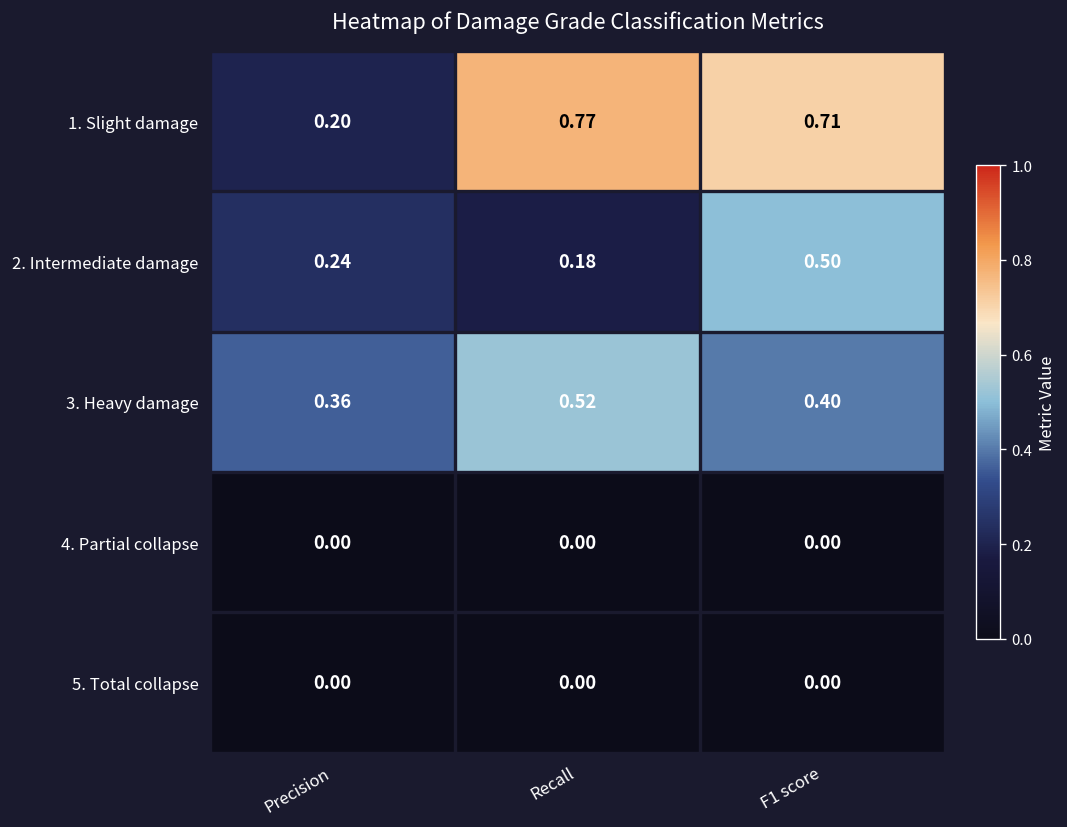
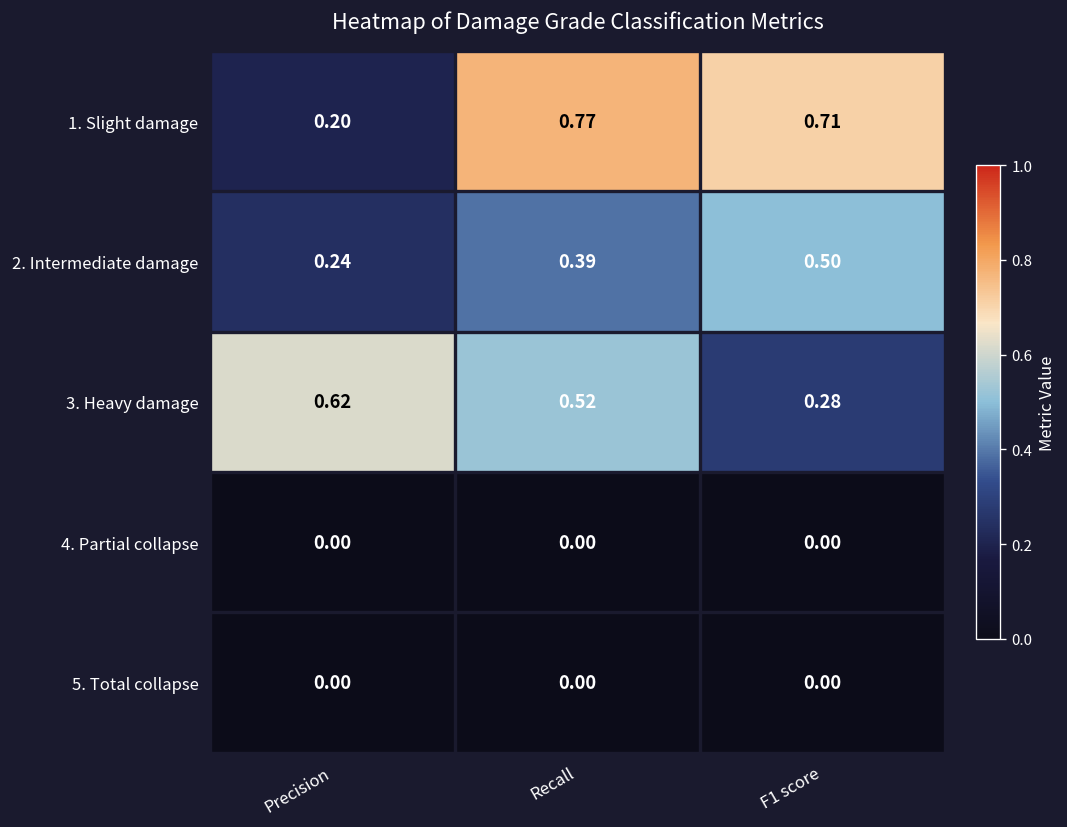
  {
    "1. Slight damage": {
      "Precision": 0.20,
      "Recall": 0.77,
      "F1 score": 0.71
    },
    "2. Intermediate damage": {
      "Precision": 0.24,
-     "Recall": 0.18,
+     "Recall": 0.39,
      "F1 score": 0.50
    },
    "3. Heavy damage": {
-     "Precision": 0.36,
+     "Precision": 0.62,
      "Recall": 0.52,
-     "F1 score": 0.40
+     "F1 score": 0.28
    },
    "4. Partial collapse": {
      "Precision": 0.00,
      "Recall": 0.00,
      "F1 score": 0.00
    },
    "5. Total collapse": {
      "Precision": 0.00,
      "Recall": 0.00,
      "F1 score": 0.00
    }
  }
